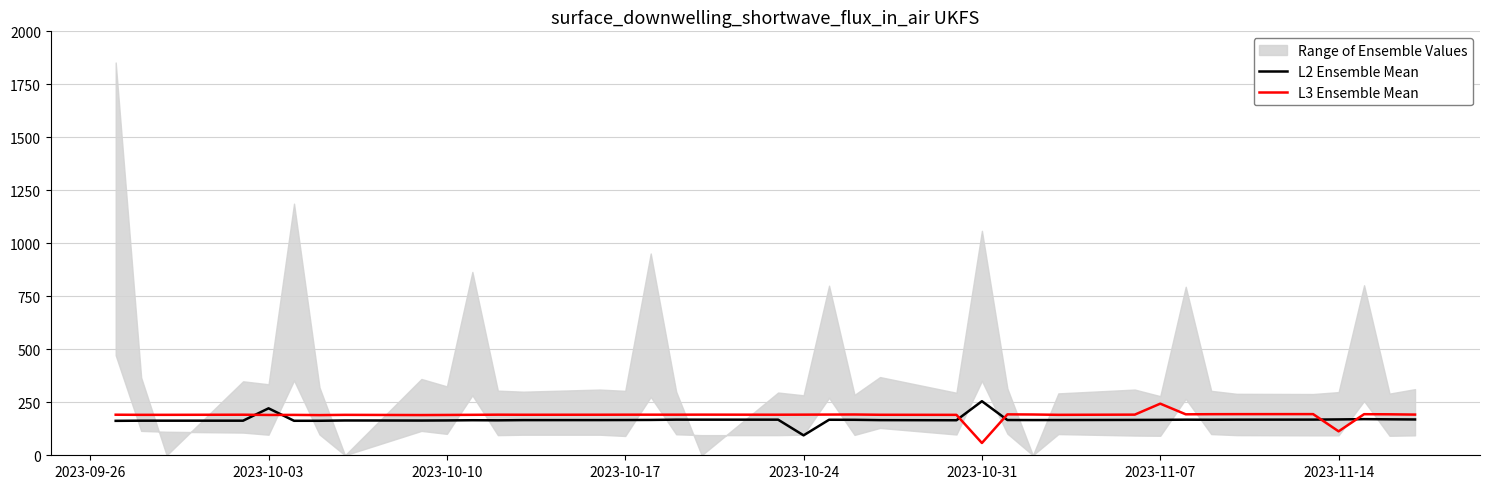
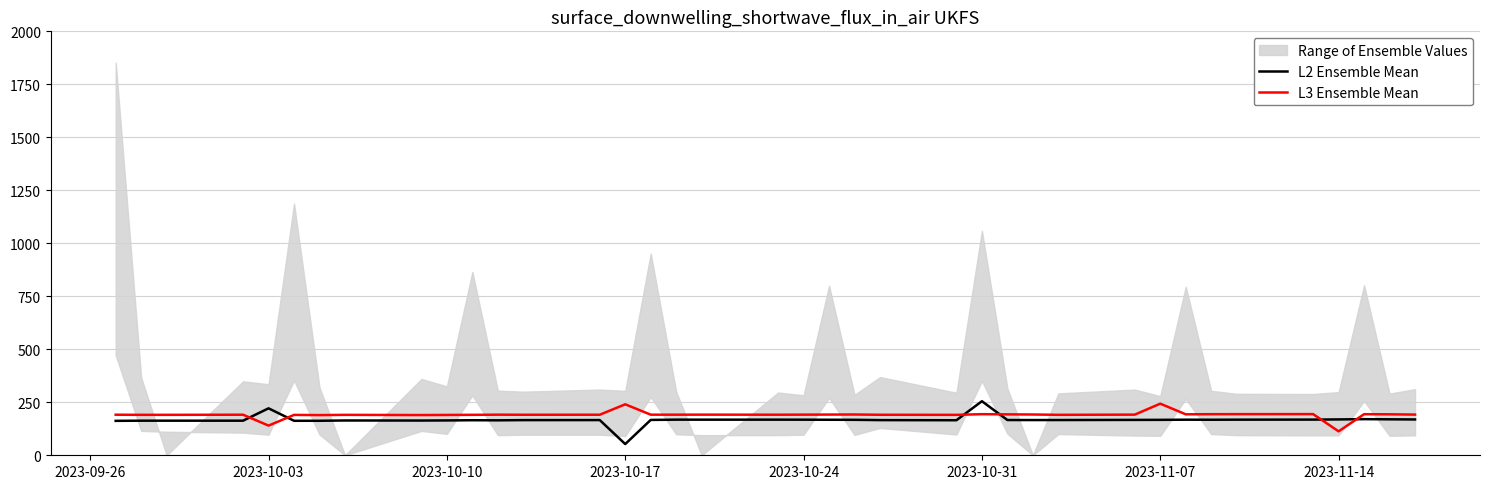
  {
    "L2 Ensemble Mean": {
      "2023-10-03": 220,
      "2023-10-10": 160,
-     "2023-10-17": 170,
-     "2023-10-24": 90,
+     "2023-10-17": 50,
+     "2023-10-24": 170,
      "2023-10-31": 260,
      "2023-11-07": 170,
      "2023-11-14": 170
    },
    "L3 Ensemble Mean": {
-     "2023-10-03": 190,
+     "2023-10-03": 140,
      "2023-10-10": 190,
-     "2023-10-17": 190,
+     "2023-10-17": 240,
      "2023-10-24": 190,
-     "2023-10-31": 60,
+     "2023-10-31": 190,
      "2023-11-07": 240,
      "2023-11-14": 110
    }
  }
